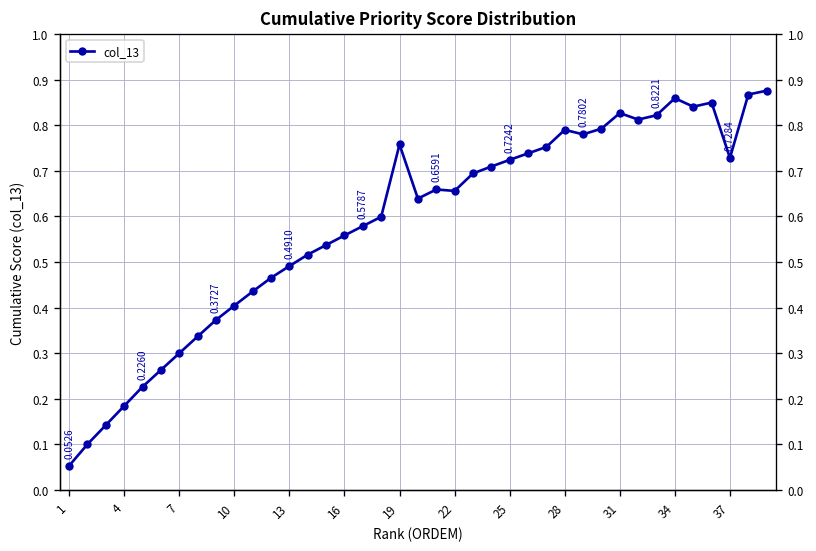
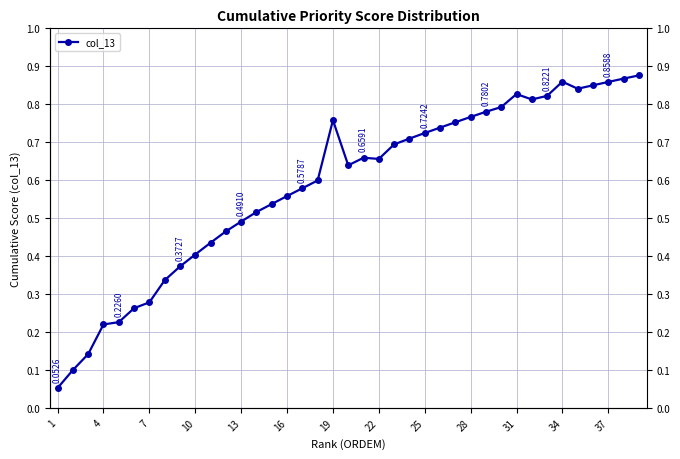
  {
    "1": 0.0526,
-   "4": 0.18,
-   "7": 0.30,
+   "4": 0.22,
+   "7": 0.28,
    "13": 0.4910,
    "25": 0.7242,
-   "28": 0.79,
-   "37": 0.7284
+   "28": 0.77,
+   "37": 0.8588
  }
